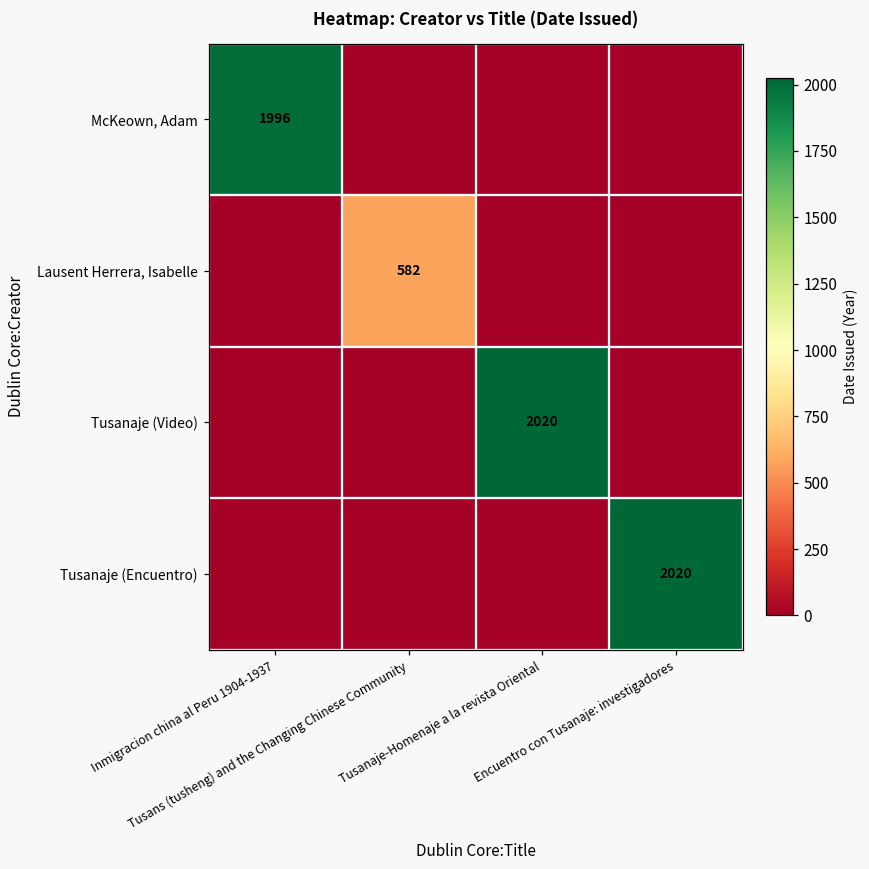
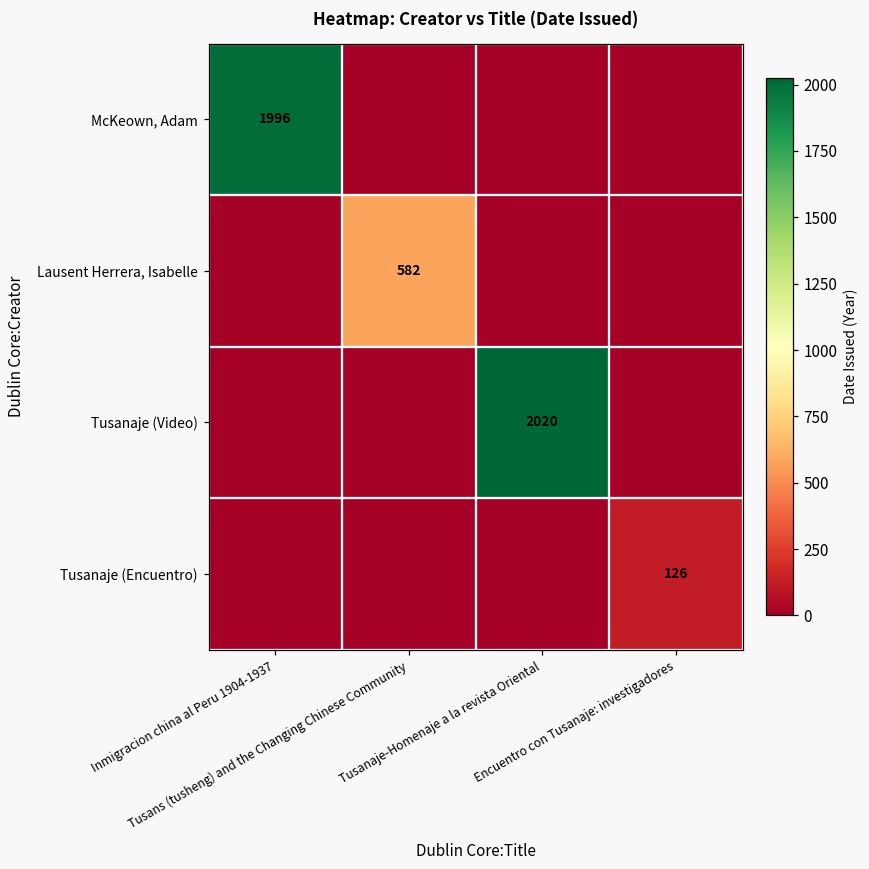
  {
    "McKeown, Adam": {
      "Inmigracion china al Peru 1904-1937": 1996
    },
    "Lausent Herrera, Isabelle": {
      "Tusans (tusheng) and the Changing Chinese Community": 582
    },
    "Tusanaje (Video)": {
      "Tusanaje-Homenaje a la revista Oriental": 2020
    },
    "Tusanaje (Encuentro)": {
-     "Encuentro con Tusanaje: investigadores": 2020
+     "Encuentro con Tusanaje: investigadores": 126
    }
  }
